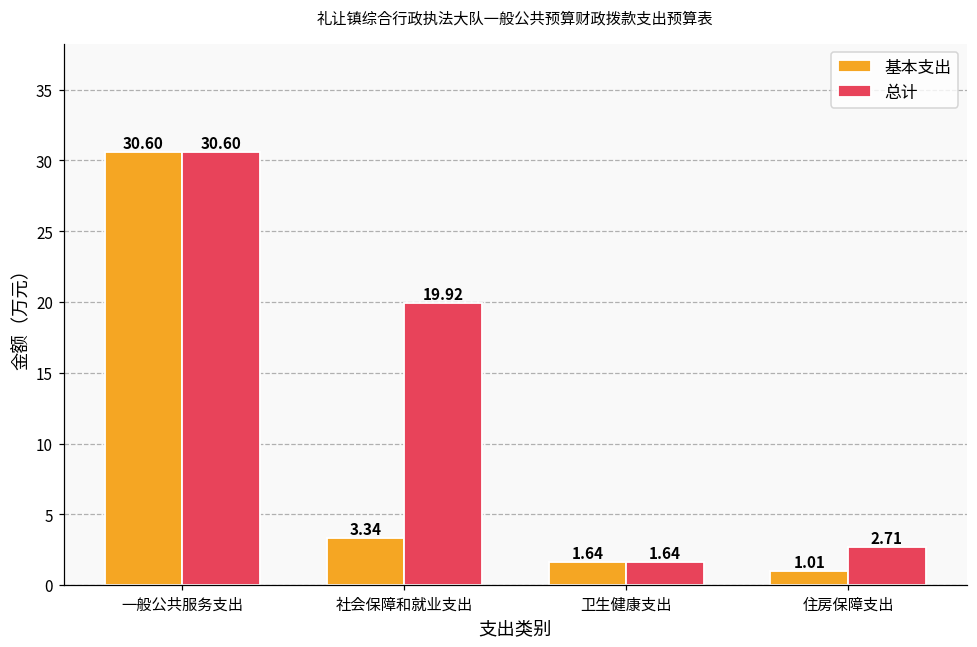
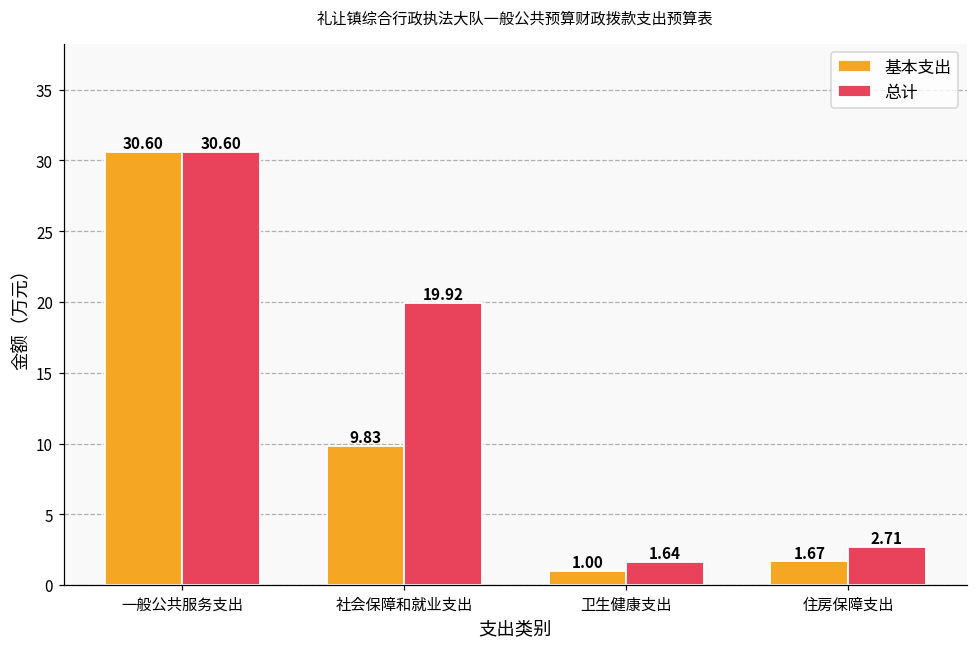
  {
    "基本支出": {
      "一般公共服务支出": 30.60,
-     "社会保障和就业支出": 3.34,
-     "卫生健康支出": 1.64,
-     "住房保障支出": 1.01
+     "社会保障和就业支出": 9.83,
+     "卫生健康支出": 1.00,
+     "住房保障支出": 1.67
    },
    "总计": {
      "一般公共服务支出": 30.60,
      "社会保障和就业支出": 19.92,
      "卫生健康支出": 1.64,
      "住房保障支出": 2.71
    }
  }
